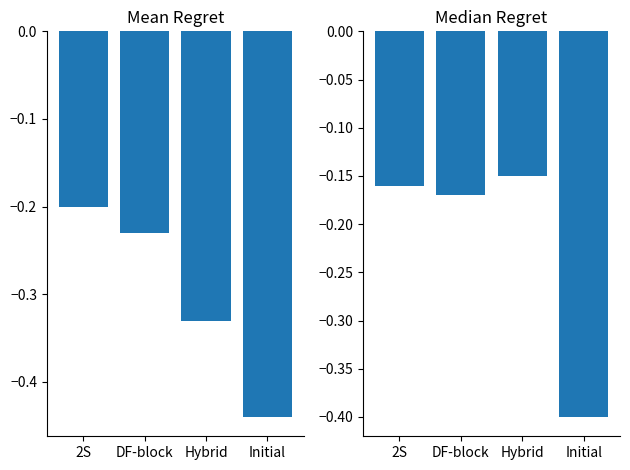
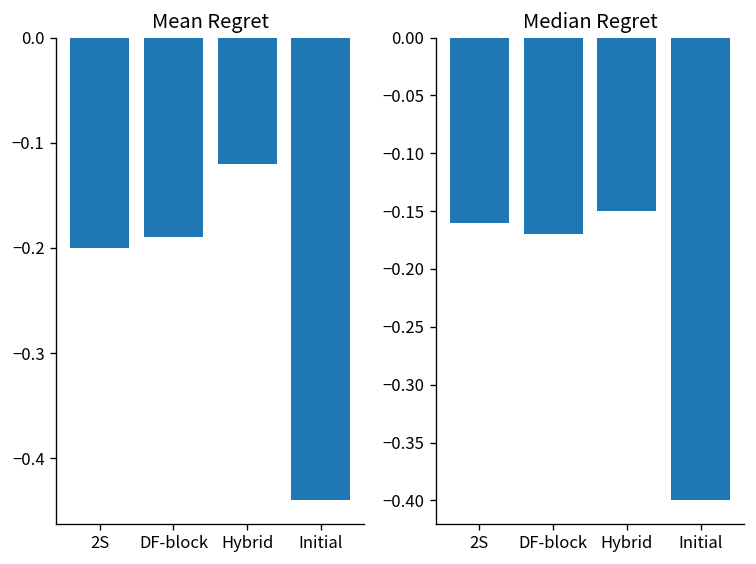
  {
    "Mean Regret": {
      "2S": -0.20,
-     "DF-block": -0.23,
-     "Hybrid": -0.33,
+     "DF-block": -0.19,
+     "Hybrid": -0.12,
      "Initial": -0.44
    },
    "Median Regret": {
      "2S": -0.16,
      "DF-block": -0.17,
      "Hybrid": -0.15,
      "Initial": -0.40
    }
  }
